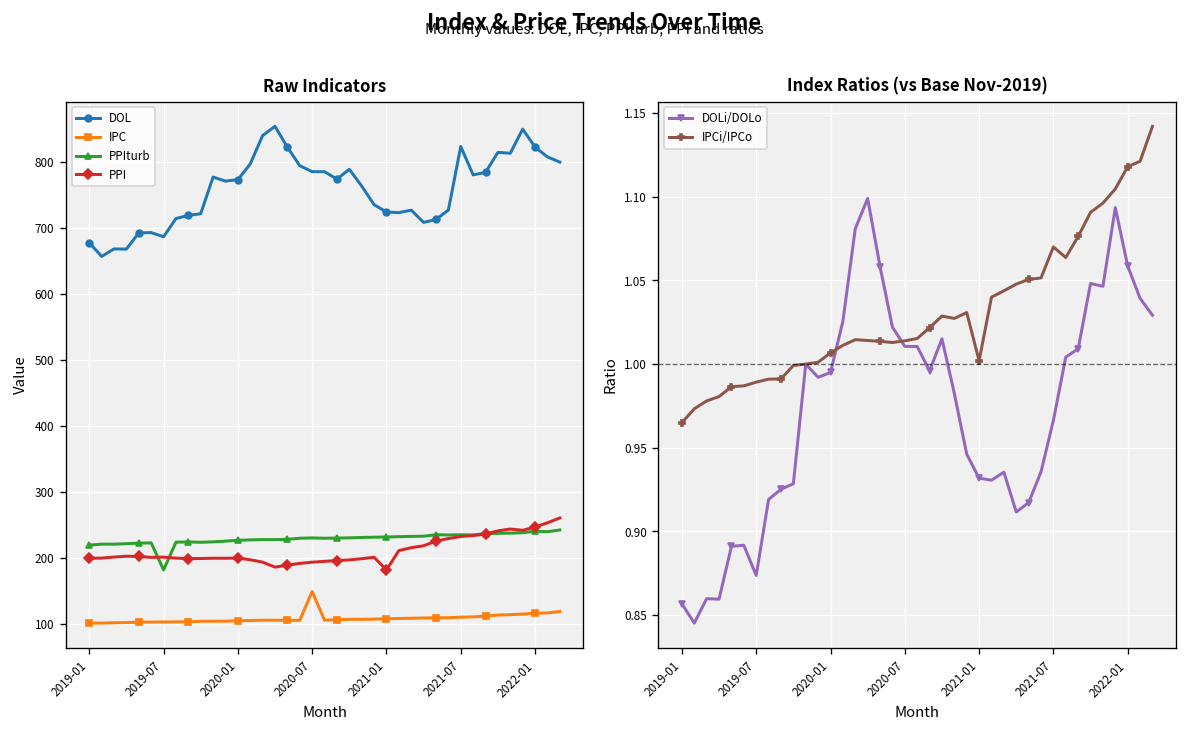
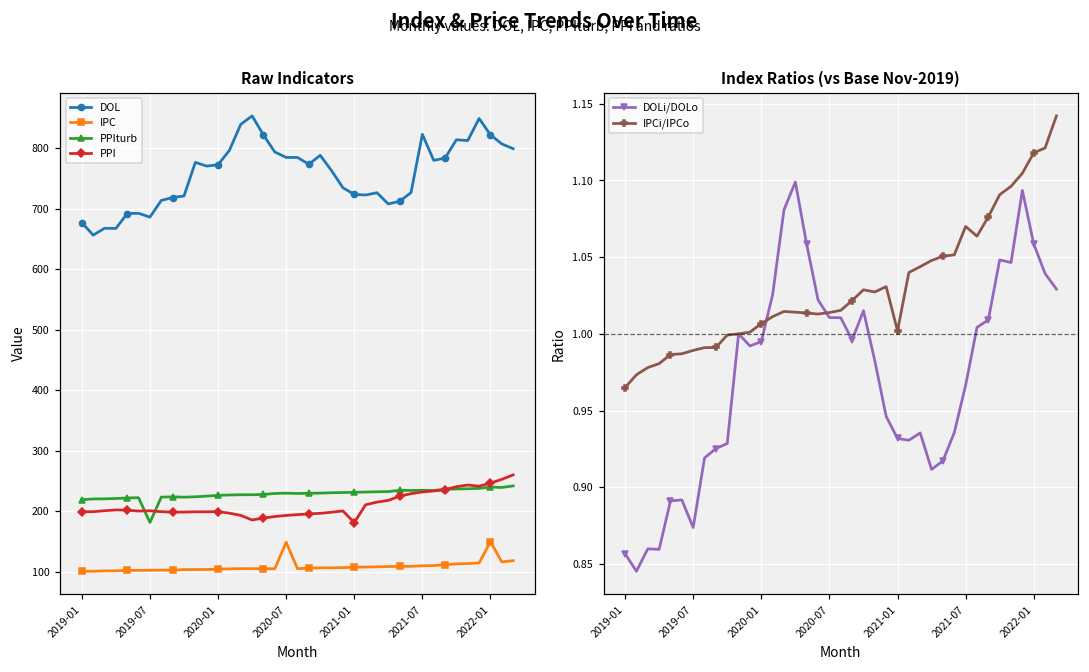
  {
    "Raw Indicators": {
      "DOL": {
        "2019-01": 680,
        "2019-07": 690,
        "2020-01": 770,
        "2020-07": 780,
        "2021-01": 720,
        "2021-07": 820,
        "2022-01": 820
      },
      "IPC": {
        "2019-01": 100,
        "2019-07": 100,
        "2020-01": 100,
        "2020-07": 150,
        "2021-01": 110,
        "2021-07": 110,
-       "2022-01": 120
+       "2022-01": 150
      },
      "PPIturb": {
        "2019-01": 220,
        "2019-07": 180,
        "2020-01": 230,
        "2020-07": 230,
        "2021-01": 230,
        "2022-01": 240
      },
      "PPI": {
        "2019-01": 200,
        "2019-07": 200,
        "2020-01": 200,
        "2020-07": 190,
        "2021-01": 180,
        "2022-01": 250
      }
    },
    "Index Ratios (vs Base Nov-2019)": {
      "DOLi/DOLo": {
        "2019-01": 0.857,
        "2019-07": 0.874,
        "2020-01": 0.995,
        "2020-07": 1.011,
        "2021-01": 0.932,
        "2021-07": 0.966,
        "2022-01": 1.059
      },
      "IPCi/IPCo": {
        "2019-01": 0.965,
        "2019-07": 0.989,
        "2020-01": 1.007,
        "2020-07": 1.014,
        "2021-01": 1.002,
        "2021-07": 1.070,
        "2022-01": 1.118
      }
    }
  }
